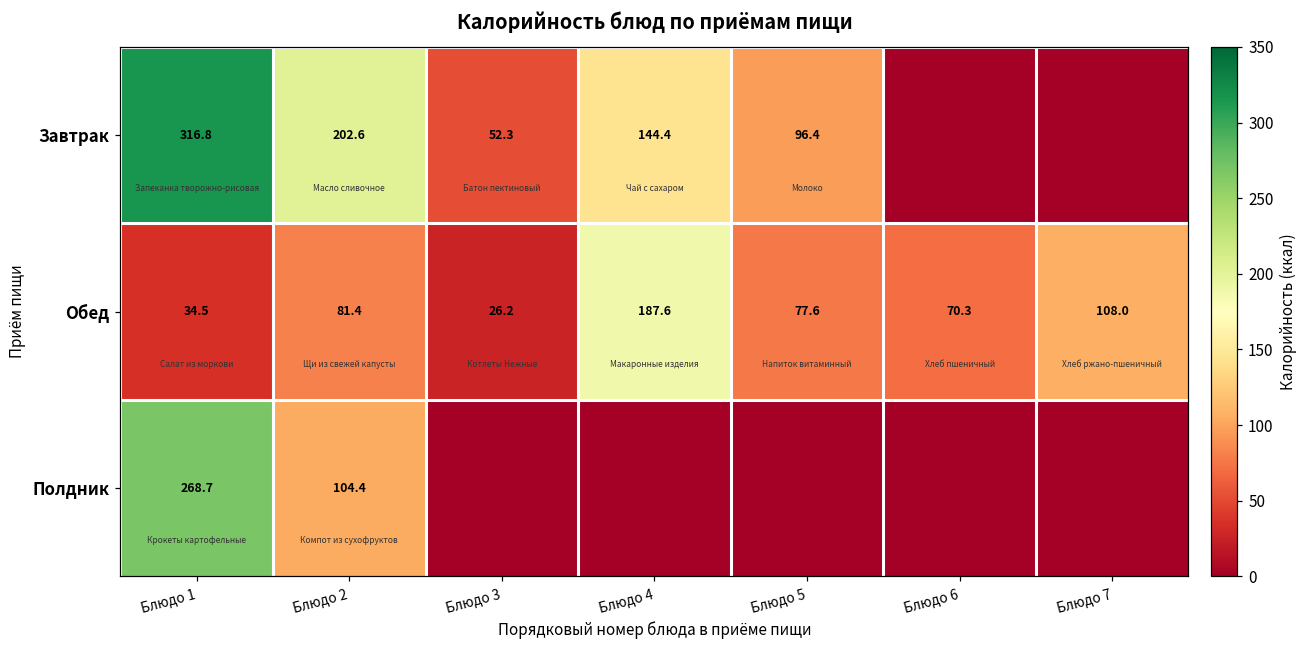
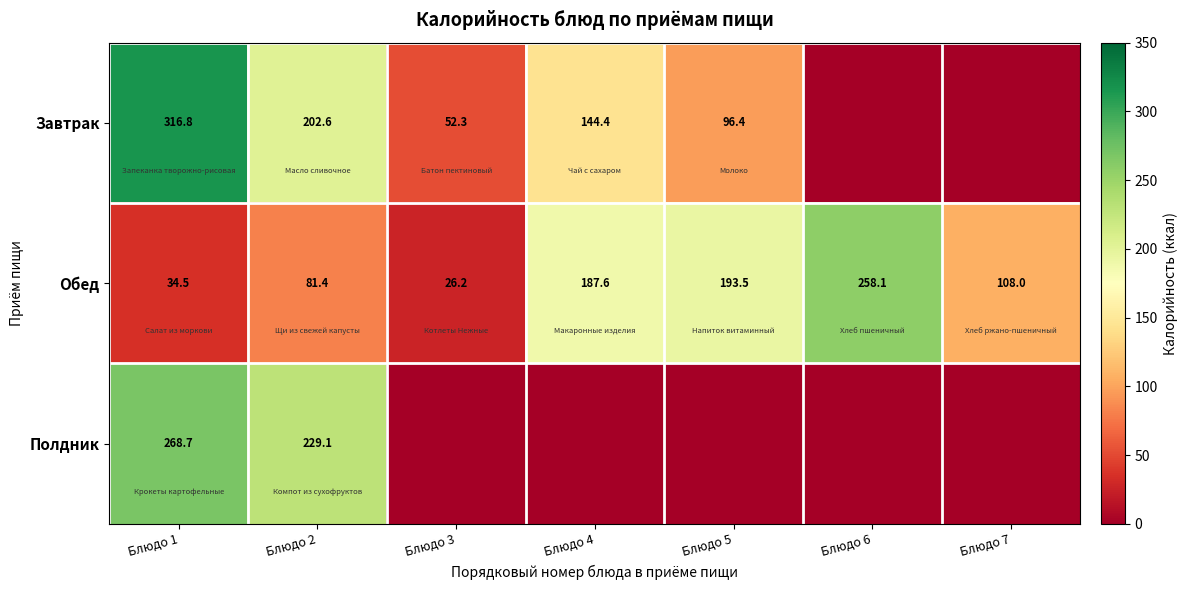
  {
    "Обед": {
-     "Блюдо 5": 77.6,
-     "Блюдо 6": 70.3
+     "Блюдо 5": 193.5,
+     "Блюдо 6": 258.1
    },
    "Полдник": {
-     "Блюдо 2": 104.4
+     "Блюдо 2": 229.1
    }
  }
